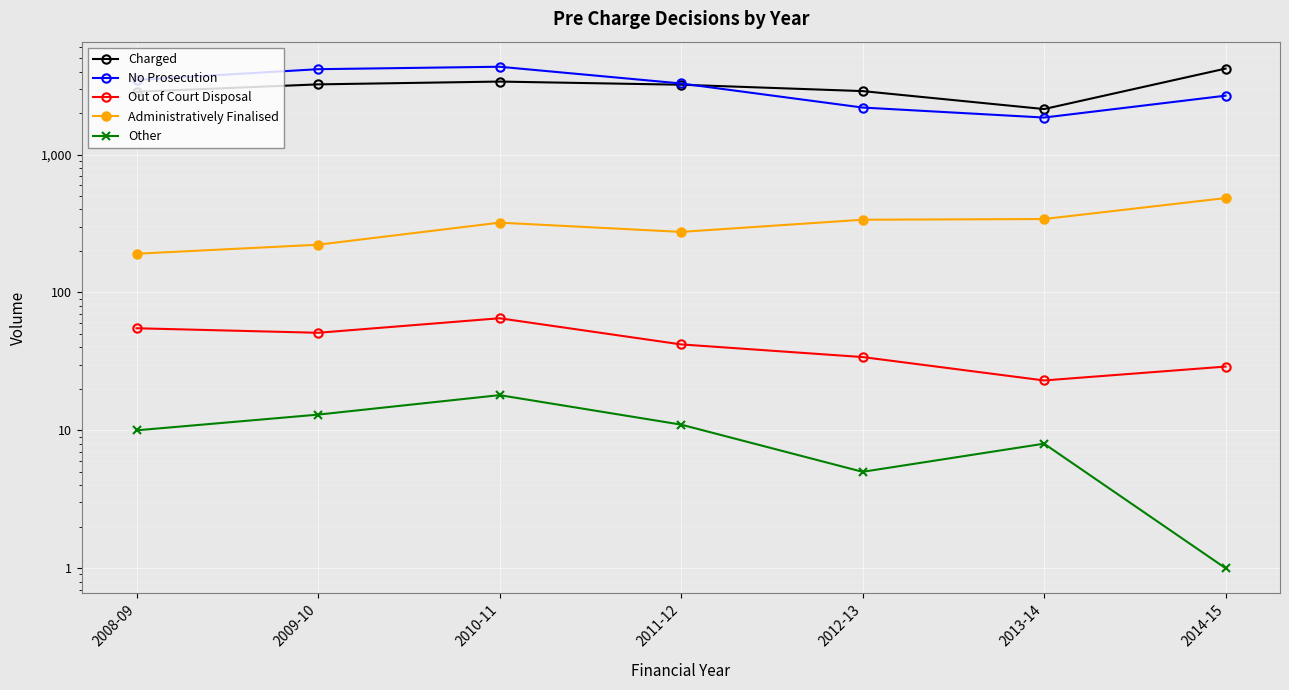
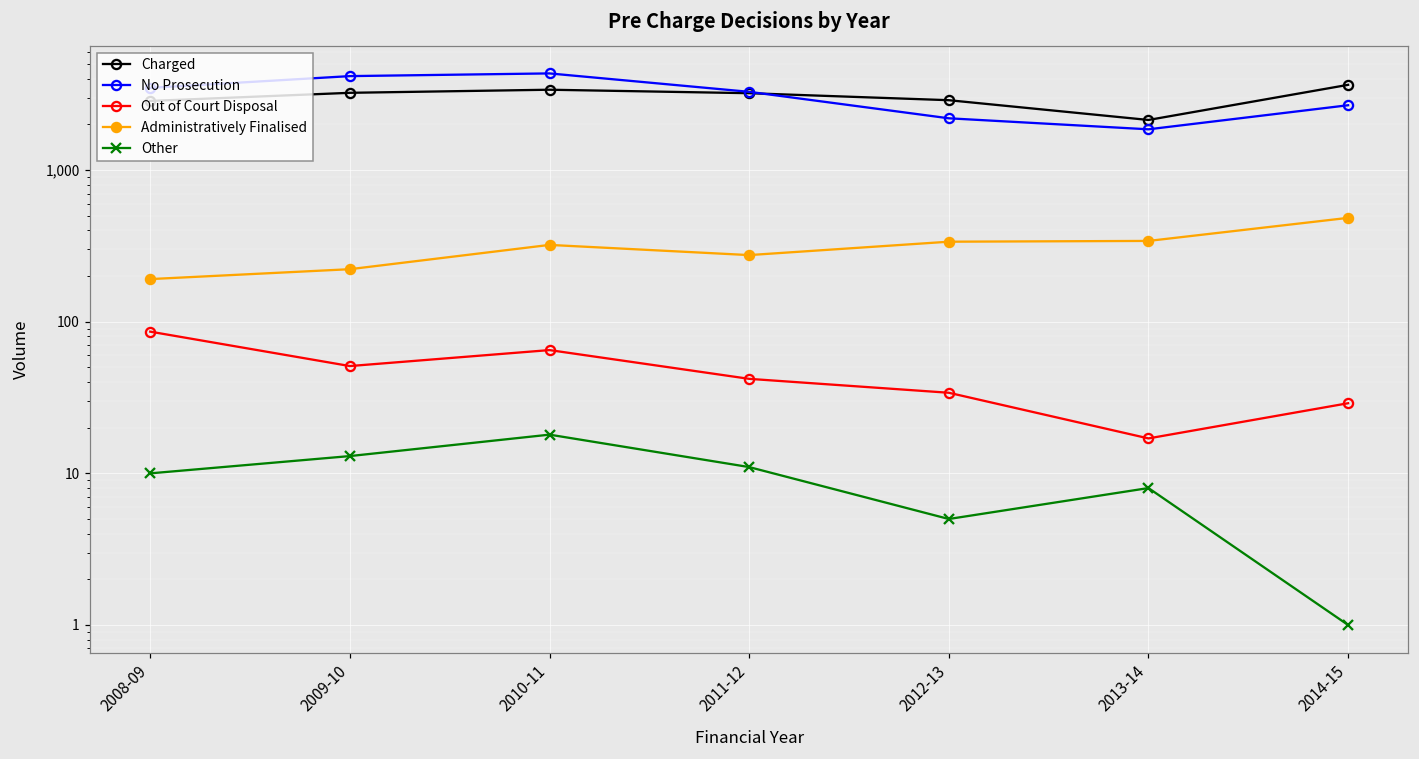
  {
    "Charged": {
      "2009-10": "3,200",
      "2010-11": "3,400",
      "2012-13": "2,900",
      "2013-14": "2,100",
-     "2014-15": "4,200"
+     "2014-15": "3,600"
    },
    "No Prosecution": {
      "2009-10": "4,200",
      "2010-11": "4,300",
      "2012-13": "2,200",
      "2013-14": "1,900",
      "2014-15": "2,700"
    },
    "Out of Court Disposal": {
-     "2008-09": "55",
+     "2008-09": "90",
      "2009-10": "51",
      "2010-11": "70",
      "2011-12": "42",
      "2012-13": "34",
-     "2013-14": "23",
+     "2013-14": "17",
      "2014-15": "29"
    },
    "Administratively Finalised": {
      "2008-09": "190",
      "2009-10": "220",
      "2010-11": "320",
      "2011-12": "280",
      "2012-13": "340",
      "2013-14": "340",
      "2014-15": "480"
    },
    "Other": {
      "2008-09": "10",
      "2009-10": "13",
      "2010-11": "18",
      "2011-12": "11",
      "2012-13": "5",
      "2013-14": "8",
      "2014-15": "1"
    }
  }
